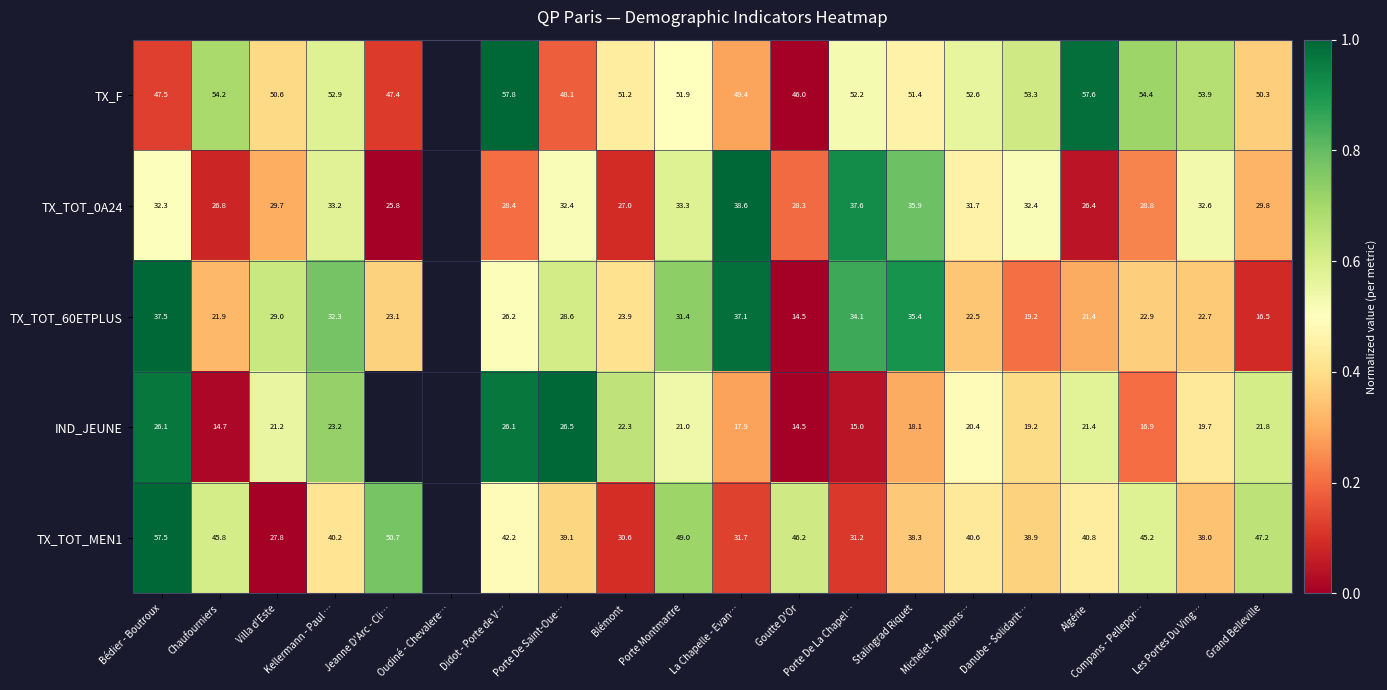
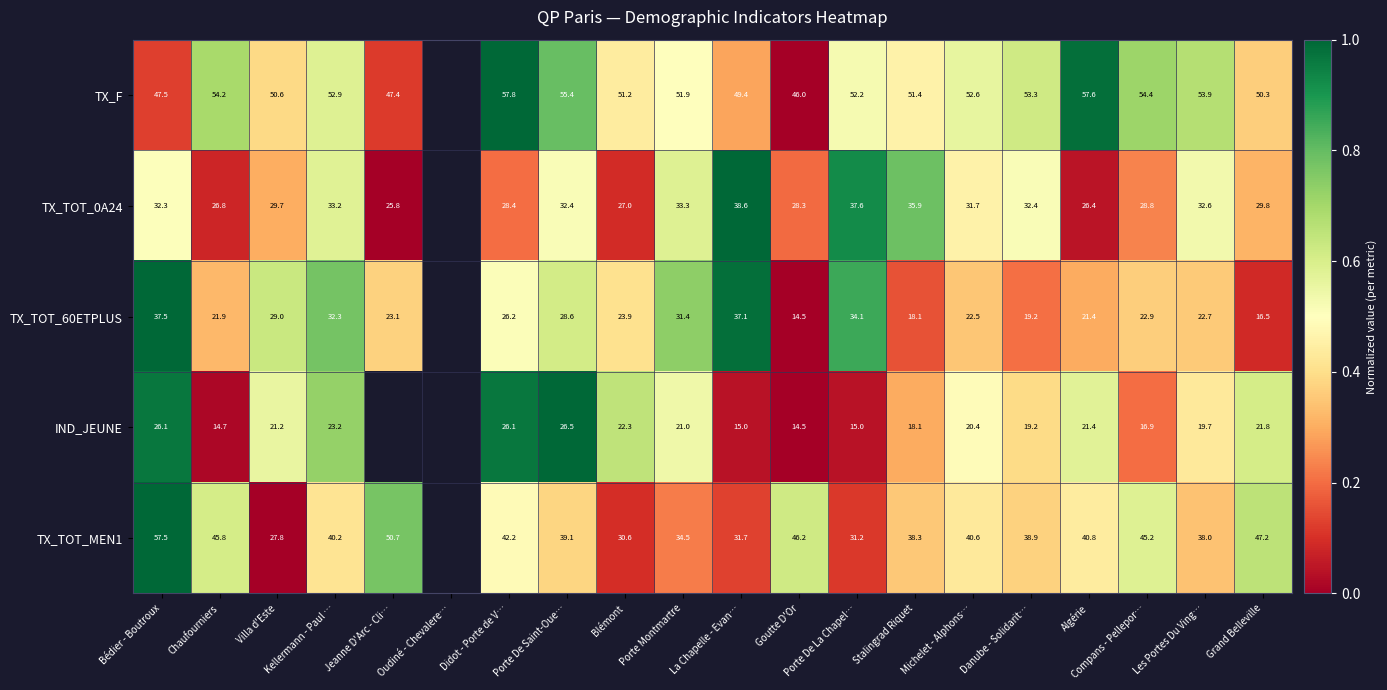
  {
    "TX_F": {
      "Bédier - Boutroux": 47.5,
      "Chaufourniers": 54.2,
      "Villa d'Este": 50.6,
      "Kellermann - Paul …": 52.9,
      "Jeanne D'Arc - Cli…": 47.4,
      "Didot - Porte de V…": 57.8,
-     "Porte De Saint-Oue…": 48.1,
+     "Porte De Saint-Oue…": 55.4,
      "Blémont": 51.2,
      "Porte Montmartre": 51.9,
      "La Chapelle - Evan…": 49.4,
      "Goutte D'Or": 46.0,
      "Porte De La Chapel…": 52.2,
      "Stalingrad Riquet": 51.4,
      "Michelet - Alphons…": 52.6,
      "Danube - Solidarit…": 53.3,
      "Algérie": 57.6,
      "Compans - Pellepor…": 54.4,
      "Les Portes Du Ving…": 53.9,
      "Grand Belleville": 50.3
    },
    "TX_TOT_0A24": {
      "Bédier - Boutroux": 32.3,
      "Chaufourniers": 26.8,
      "Villa d'Este": 29.7,
      "Kellermann - Paul …": 33.2,
      "Jeanne D'Arc - Cli…": 25.8,
      "Didot - Porte de V…": 28.4,
      "Porte De Saint-Oue…": 32.4,
      "Blémont": 27.0,
      "Porte Montmartre": 33.3,
      "La Chapelle - Evan…": 38.6,
      "Goutte D'Or": 28.3,
      "Porte De La Chapel…": 37.6,
      "Stalingrad Riquet": 35.9,
      "Michelet - Alphons…": 31.7,
      "Danube - Solidarit…": 32.4,
      "Algérie": 26.4,
      "Compans - Pellepor…": 28.8,
      "Les Portes Du Ving…": 32.6,
      "Grand Belleville": 29.8
    },
    "TX_TOT_60ETPLUS": {
      "Bédier - Boutroux": 37.5,
      "Chaufourniers": 21.9,
      "Villa d'Este": 29.0,
      "Kellermann - Paul …": 32.3,
      "Jeanne D'Arc - Cli…": 23.1,
      "Didot - Porte de V…": 26.2,
      "Porte De Saint-Oue…": 28.6,
      "Blémont": 23.9,
      "Porte Montmartre": 31.4,
      "La Chapelle - Evan…": 37.1,
      "Goutte D'Or": 14.5,
      "Porte De La Chapel…": 34.1,
-     "Stalingrad Riquet": 35.4,
+     "Stalingrad Riquet": 18.1,
      "Michelet - Alphons…": 22.5,
      "Danube - Solidarit…": 19.2,
      "Algérie": 21.4,
      "Compans - Pellepor…": 22.9,
      "Les Portes Du Ving…": 22.7,
      "Grand Belleville": 16.5
    },
    "IND_JEUNE": {
      "Bédier - Boutroux": 26.1,
      "Chaufourniers": 14.7,
      "Villa d'Este": 21.2,
      "Kellermann - Paul …": 23.2,
      "Didot - Porte de V…": 26.1,
      "Porte De Saint-Oue…": 26.5,
      "Blémont": 22.3,
      "Porte Montmartre": 21.0,
-     "La Chapelle - Evan…": 17.9,
+     "La Chapelle - Evan…": 15.0,
      "Goutte D'Or": 14.5,
      "Porte De La Chapel…": 15.0,
      "Stalingrad Riquet": 18.1,
      "Michelet - Alphons…": 20.4,
      "Danube - Solidarit…": 19.2,
      "Algérie": 21.4,
      "Compans - Pellepor…": 16.9,
      "Les Portes Du Ving…": 19.7,
      "Grand Belleville": 21.8
    },
    "TX_TOT_MEN1": {
      "Bédier - Boutroux": 57.5,
      "Chaufourniers": 45.8,
      "Villa d'Este": 27.8,
      "Kellermann - Paul …": 40.2,
      "Jeanne D'Arc - Cli…": 50.7,
      "Didot - Porte de V…": 42.2,
      "Porte De Saint-Oue…": 39.1,
      "Blémont": 30.6,
-     "Porte Montmartre": 49.0,
+     "Porte Montmartre": 34.5,
      "La Chapelle - Evan…": 31.7,
      "Goutte D'Or": 46.2,
      "Porte De La Chapel…": 31.2,
      "Stalingrad Riquet": 38.3,
      "Michelet - Alphons…": 40.6,
      "Danube - Solidarit…": 38.9,
      "Algérie": 40.8,
      "Compans - Pellepor…": 45.2,
      "Les Portes Du Ving…": 38.0,
      "Grand Belleville": 47.2
    }
  }
